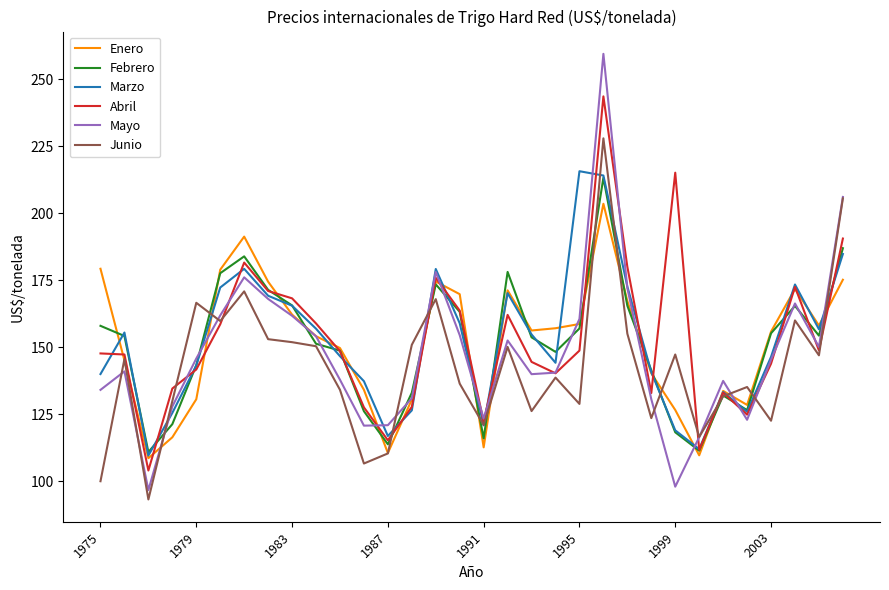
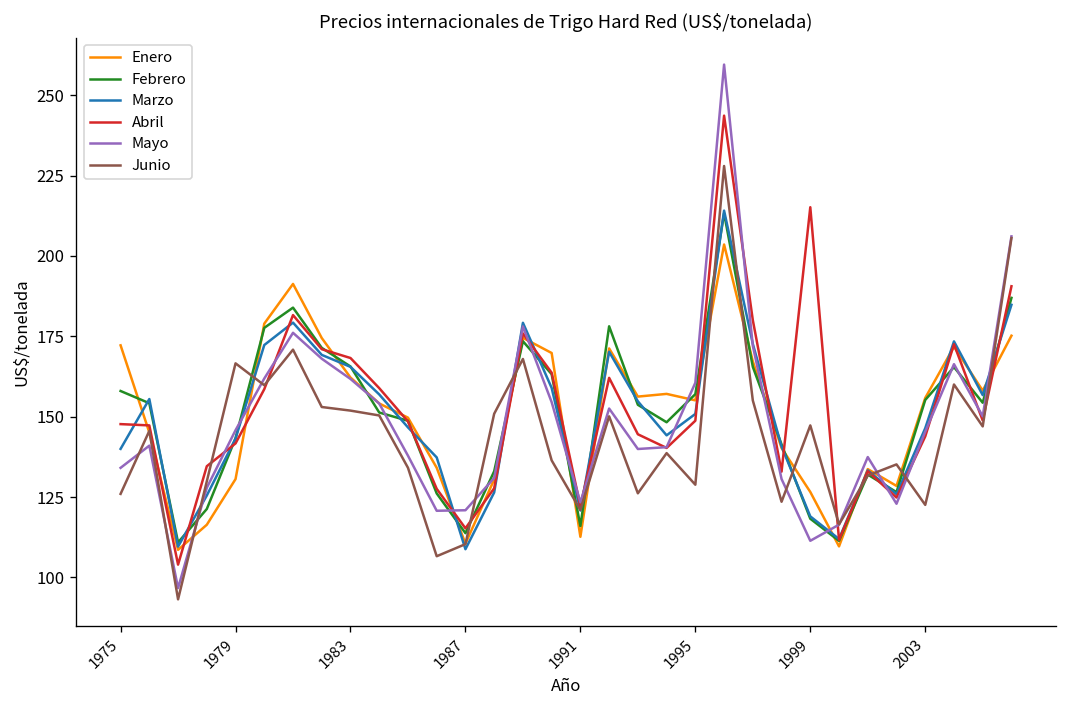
  {
    "Enero": {
-     "1975": 179,
+     "1975": 172,
      "1979": 131,
      "1991": 113,
-     "1995": 159,
+     "1995": 155,
      "1999": 127
    },
    "Febrero": {
      "1975": 158,
      "1987": 114,
      "1991": 116,
      "1995": 157
    },
    "Marzo": {
      "1975": 140,
-     "1987": 117,
-     "1995": 216,
+     "1987": 109,
+     "1995": 151,
      "2003": 146
    },
    "Abril": {
      "1975": 148,
      "1979": 142,
      "1983": 168,
      "1987": 115,
      "1991": 122,
      "1995": 149,
      "1999": 215,
      "2003": 144
    },
    "Mayo": {
      "1975": 134,
      "1979": 146,
      "1987": 121,
      "1991": 123,
      "1995": 161,
-     "1999": 98,
+     "1999": 111,
      "2003": 145
    },
    "Junio": {
-     "1975": 100,
+     "1975": 126,
      "1979": 167,
      "1983": 152,
      "1995": 129,
      "1999": 147,
      "2003": 123
    }
  }
